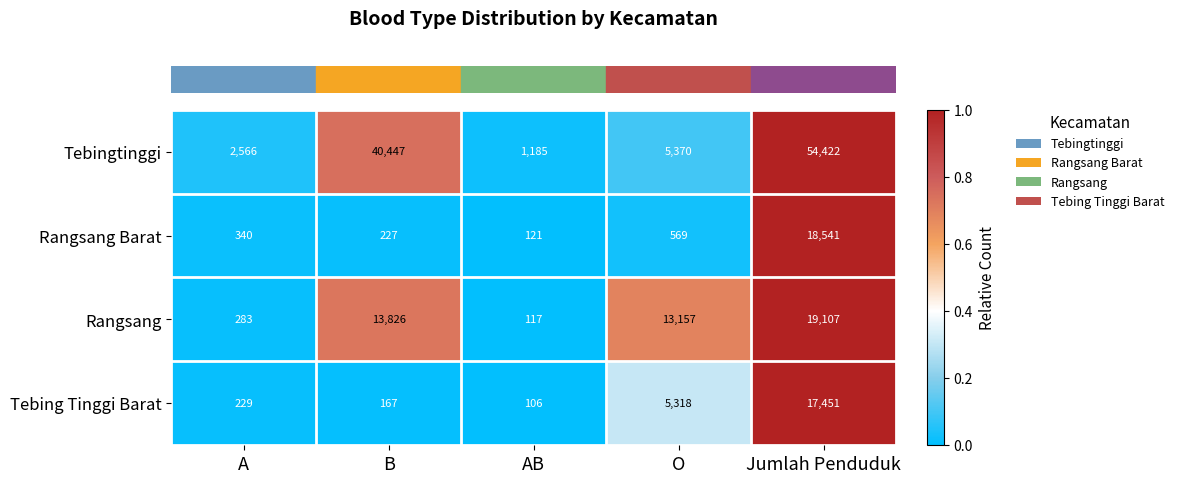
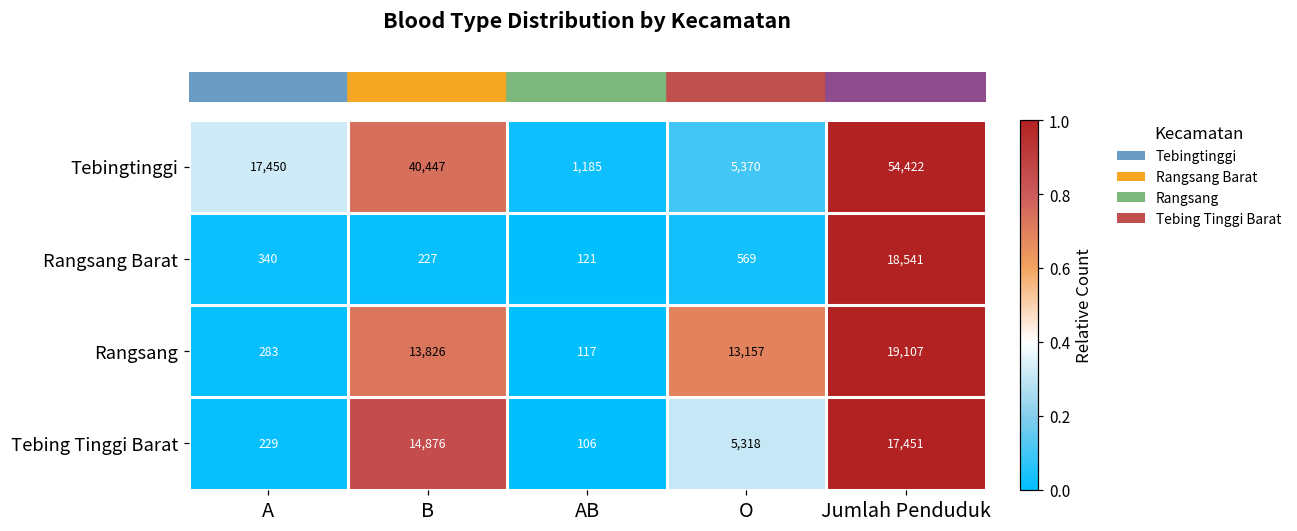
  {
    "Tebingtinggi": {
-     "A": "2,566",
+     "A": "17,450",
      "B": "40,447",
      "AB": "1,185",
      "O": "5,370",
      "Jumlah Penduduk": "54,422"
    },
    "Rangsang Barat": {
      "A": "340",
      "B": "227",
      "AB": "121",
      "O": "569",
      "Jumlah Penduduk": "18,541"
    },
    "Rangsang": {
      "A": "283",
      "B": "13,826",
      "AB": "117",
      "O": "13,157",
      "Jumlah Penduduk": "19,107"
    },
    "Tebing Tinggi Barat": {
      "A": "229",
-     "B": "167",
+     "B": "14,876",
      "AB": "106",
      "O": "5,318",
      "Jumlah Penduduk": "17,451"
    }
  }
